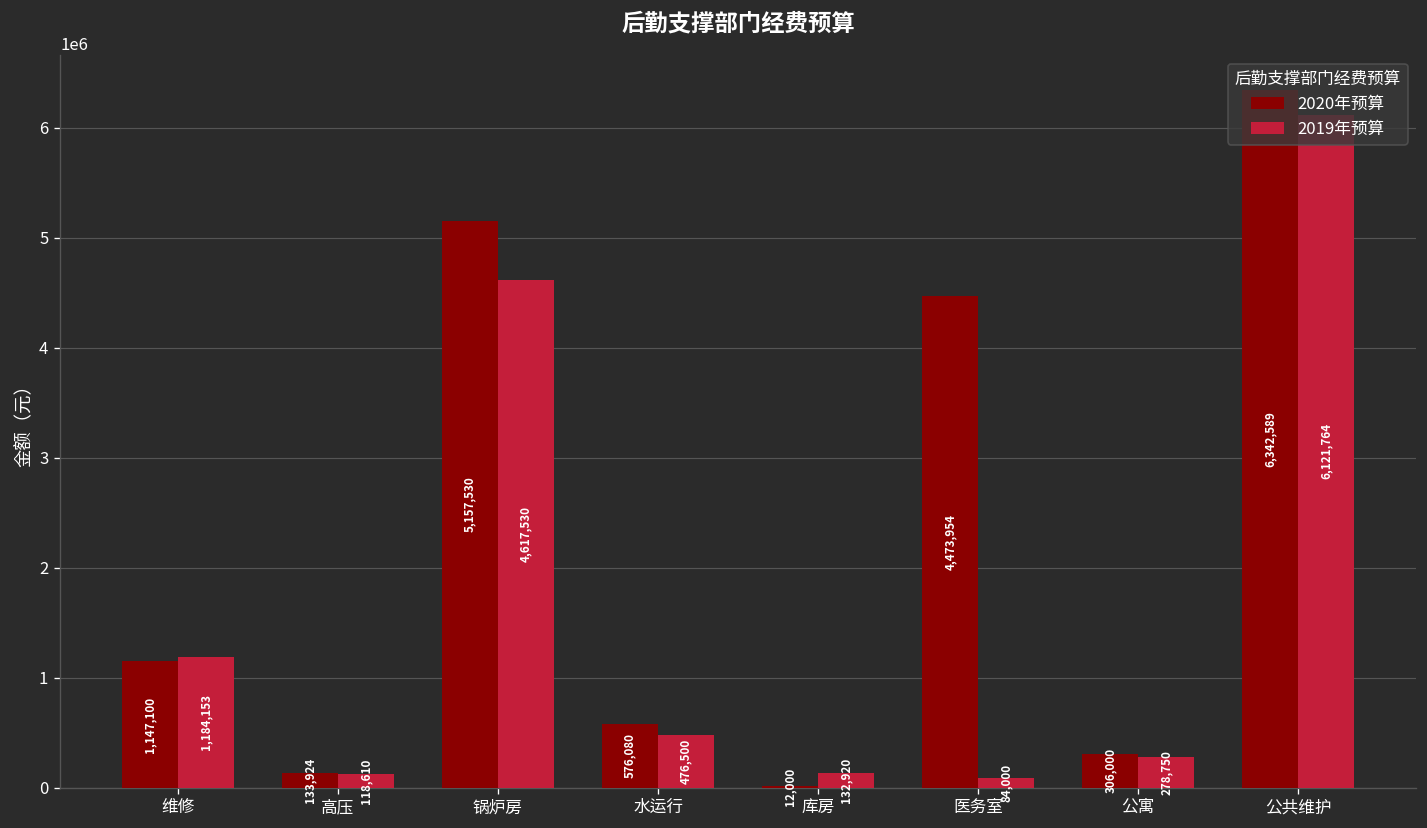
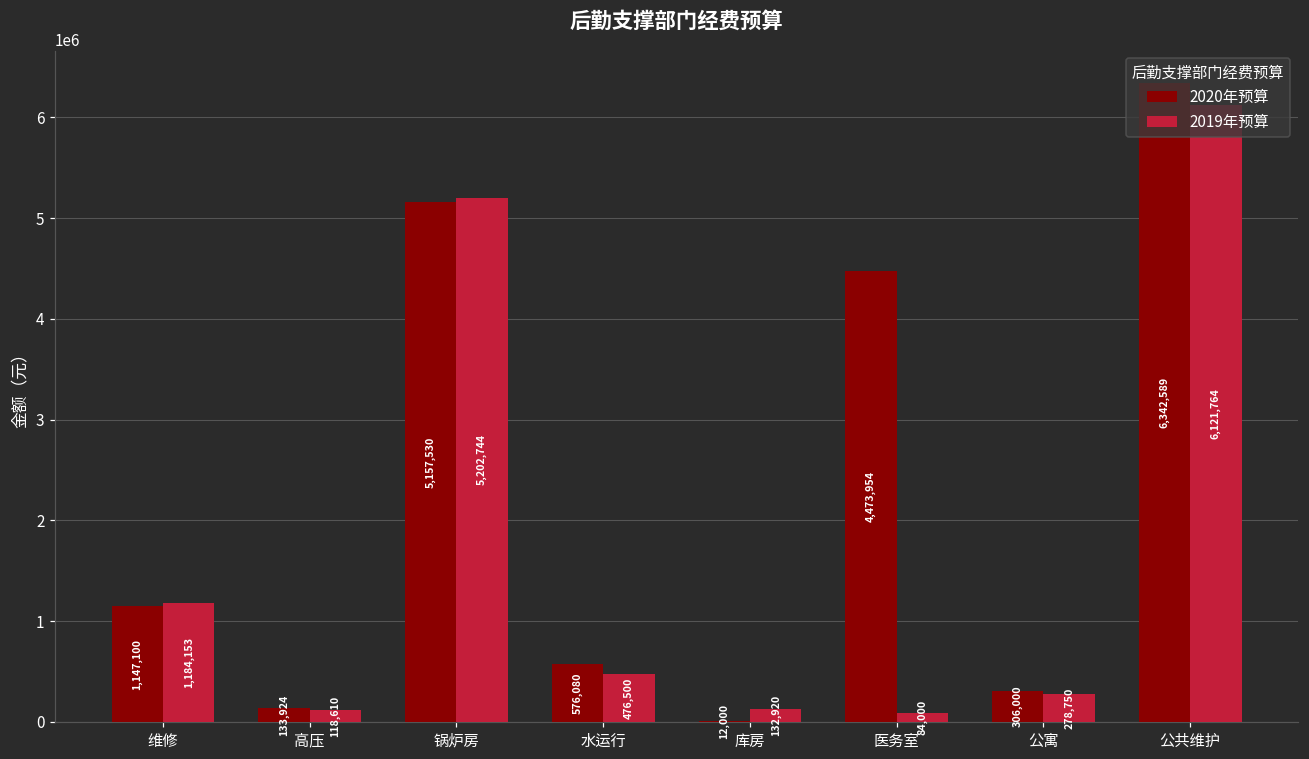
  {
    "2020年预算": {
      "维修": "1,147,100",
      "高压": "133,924",
      "锅炉房": "5,157,530",
      "水运行": "576,080",
      "库房": "12,000",
      "医务室": "4,473,954",
      "公寓": "306,000"
    },
    "2019年预算": {
      "高压": "118,610",
-     "锅炉房": "4,617,530",
+     "锅炉房": "5,202,744",
      "水运行": "476,500",
      "库房": "132,920",
      "医务室": "84,000",
      "公寓": "278,750"
    }
  }
